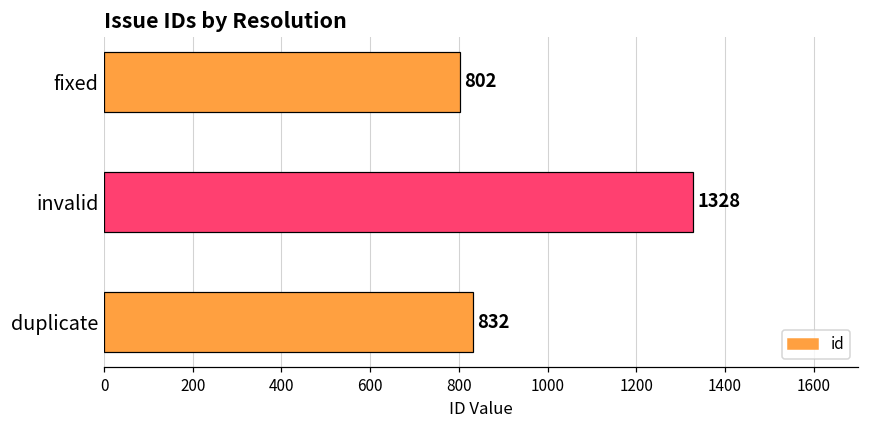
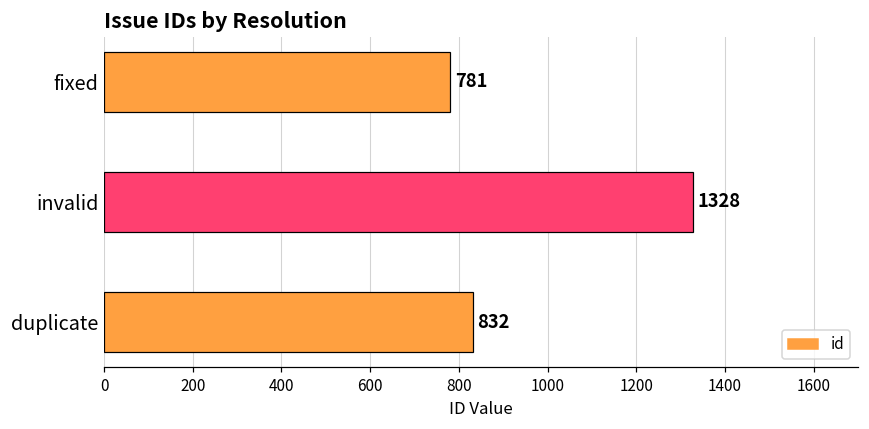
  {
-   "fixed": 802,
+   "fixed": 781,
    "invalid": 1328,
    "duplicate": 832
  }
